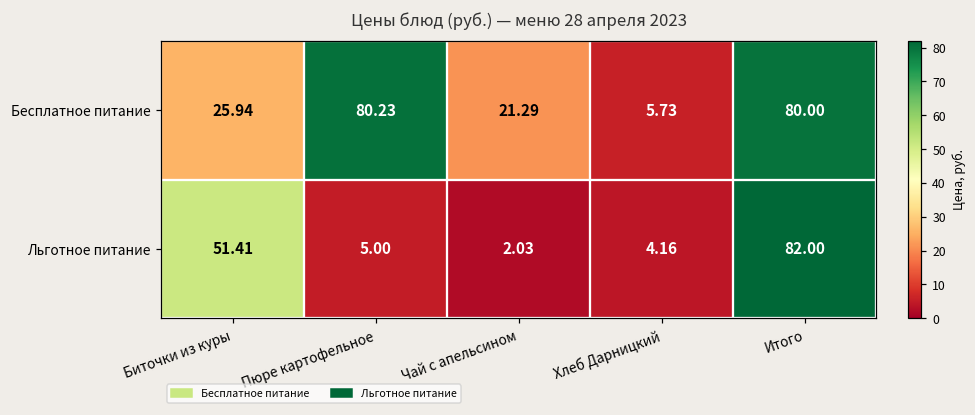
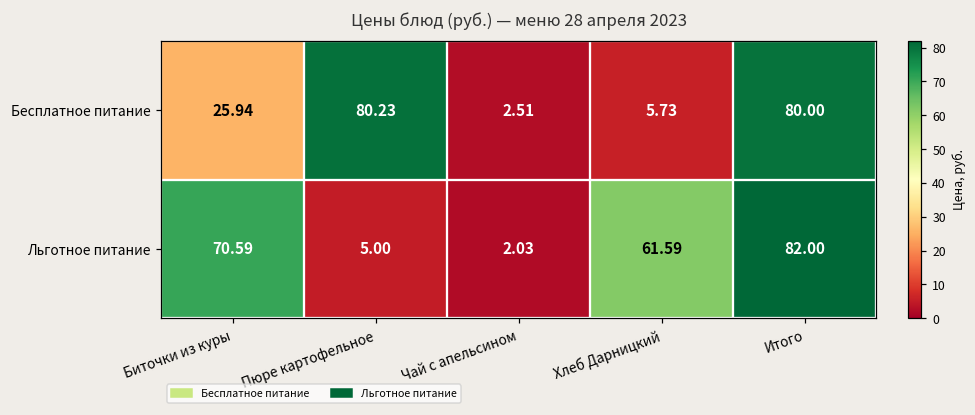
  {
    "Бесплатное питание": {
      "Биточки из куры": 25.94,
      "Пюре картофельное": 80.23,
-     "Чай с апельсином": 21.29,
+     "Чай с апельсином": 2.51,
      "Хлеб Дарницкий": 5.73,
      "Итого": 80.00
    },
    "Льготное питание": {
-     "Биточки из куры": 51.41,
+     "Биточки из куры": 70.59,
      "Пюре картофельное": 5.00,
      "Чай с апельсином": 2.03,
-     "Хлеб Дарницкий": 4.16,
+     "Хлеб Дарницкий": 61.59,
      "Итого": 82.00
    }
  }
